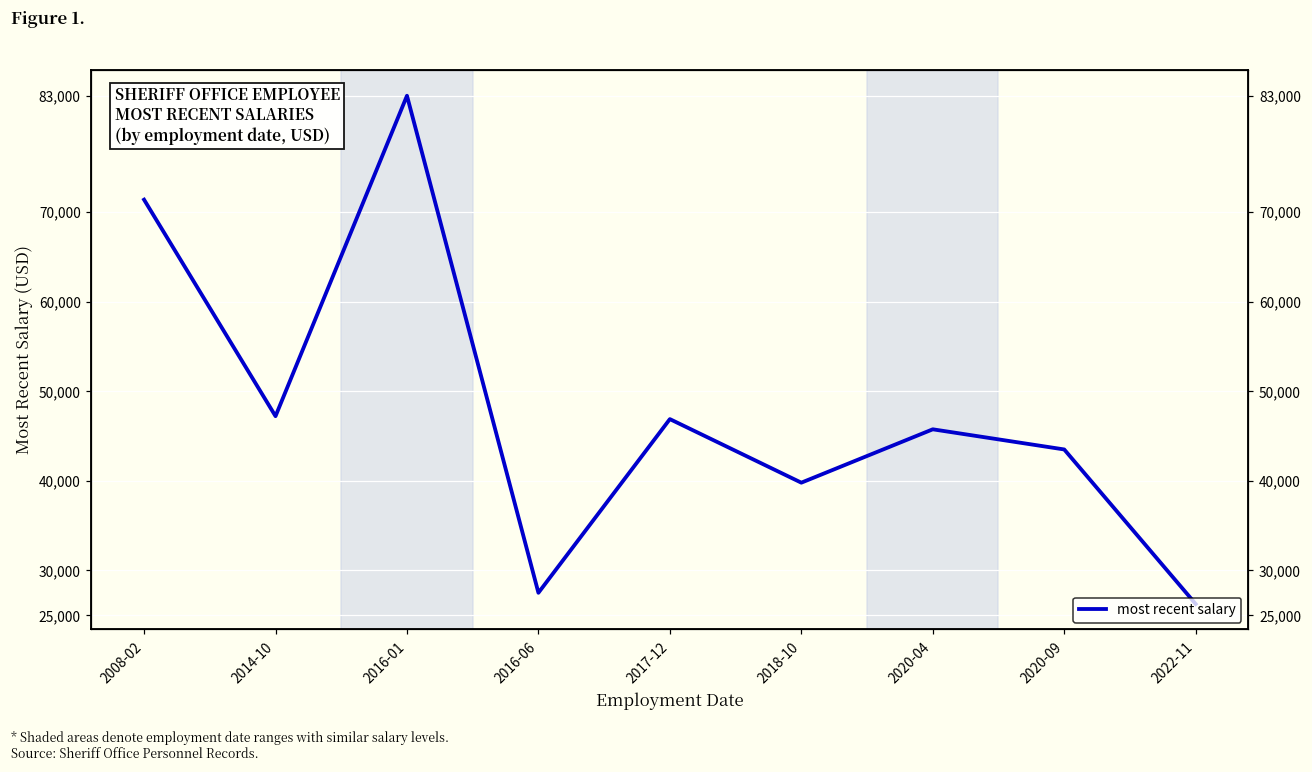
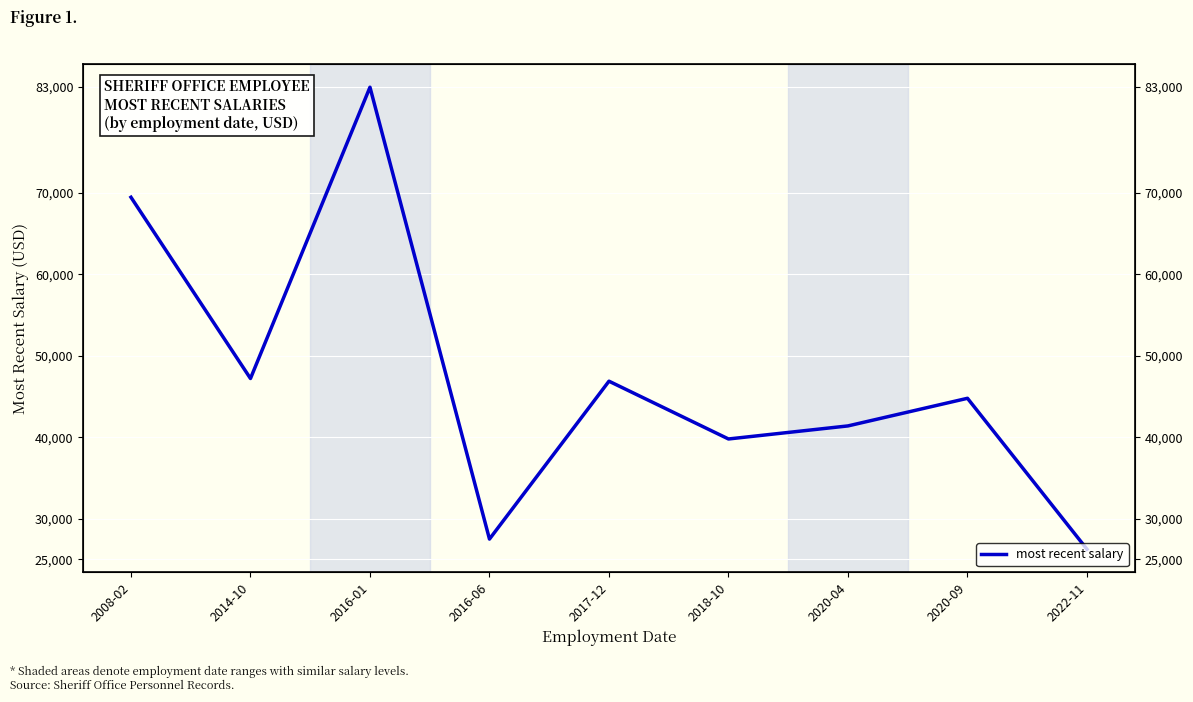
  {
-   "2008-02": "71,000",
+   "2008-02": "69,000",
    "2014-10": "47,000",
    "2016-01": "83,000",
    "2016-06": "27,000",
    "2017-12": "47,000",
    "2018-10": "40,000",
-   "2020-04": "46,000",
-   "2020-09": "43,000"
+   "2020-04": "41,000",
+   "2020-09": "45,000"
  }
